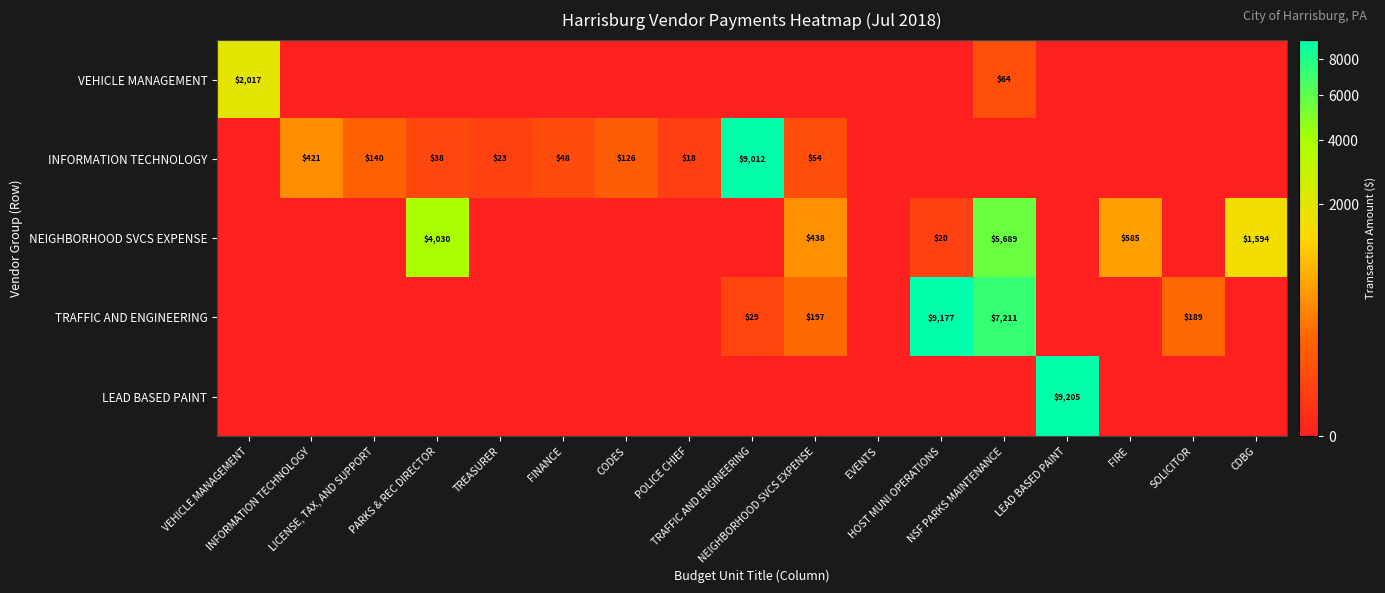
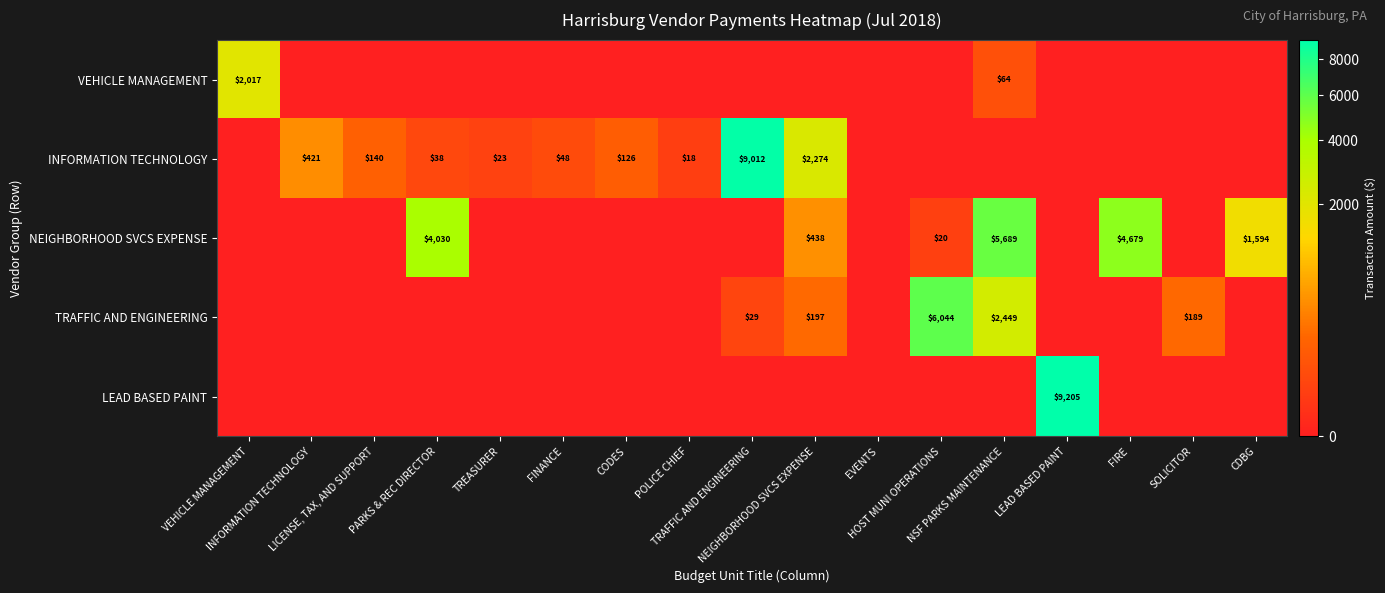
  {
    "VEHICLE MANAGEMENT": {
      "VEHICLE MANAGEMENT": "$2,017",
      "NSF PARKS MAINTENANCE": "$64"
    },
    "INFORMATION TECHNOLOGY": {
      "INFORMATION TECHNOLOGY": "$421",
      "LICENSE, TAX, AND SUPPORT": "$140",
      "PARKS & REC DIRECTOR": "$38",
      "TREASURER": "$23",
      "FINANCE": "$48",
      "CODES": "$126",
      "POLICE CHIEF": "$18",
      "TRAFFIC AND ENGINEERING": "$9,012",
-     "NEIGHBORHOOD SVCS EXPENSE": "$54"
+     "NEIGHBORHOOD SVCS EXPENSE": "$2,274"
    },
    "NEIGHBORHOOD SVCS EXPENSE": {
      "PARKS & REC DIRECTOR": "$4,030",
      "NEIGHBORHOOD SVCS EXPENSE": "$438",
      "HOST MUNI OPERATIONS": "$20",
      "NSF PARKS MAINTENANCE": "$5,689",
-     "FIRE": "$585",
+     "FIRE": "$4,679",
      "CDBG": "$1,594"
    },
    "TRAFFIC AND ENGINEERING": {
      "TRAFFIC AND ENGINEERING": "$29",
      "NEIGHBORHOOD SVCS EXPENSE": "$197",
-     "HOST MUNI OPERATIONS": "$9,177",
-     "NSF PARKS MAINTENANCE": "$7,211",
+     "HOST MUNI OPERATIONS": "$6,044",
+     "NSF PARKS MAINTENANCE": "$2,449",
      "SOLICITOR": "$189"
    },
    "LEAD BASED PAINT": {
      "LEAD BASED PAINT": "$9,205"
    }
  }
